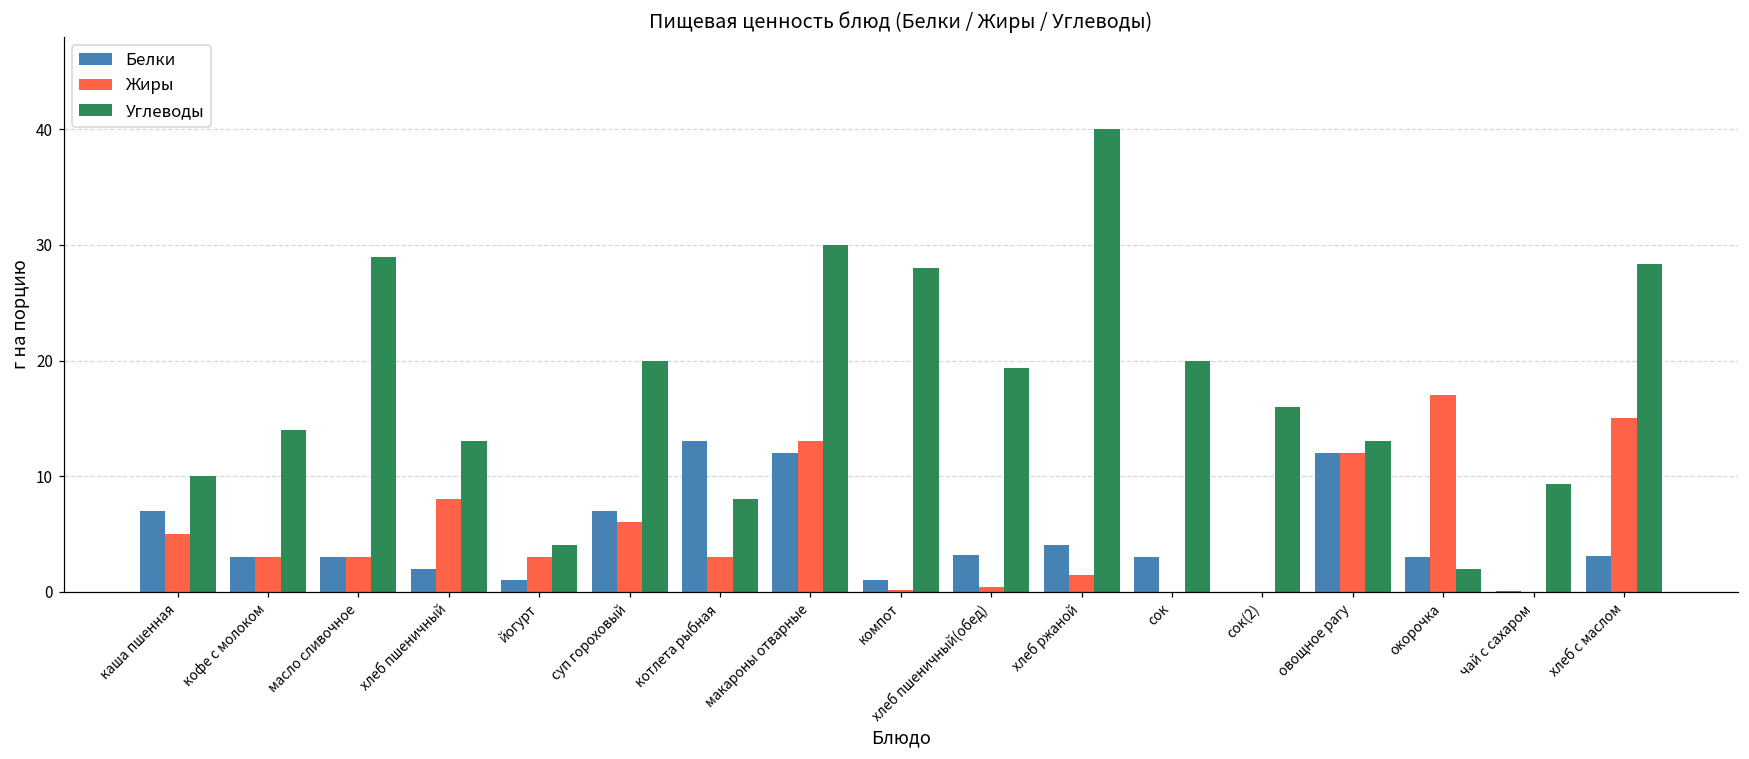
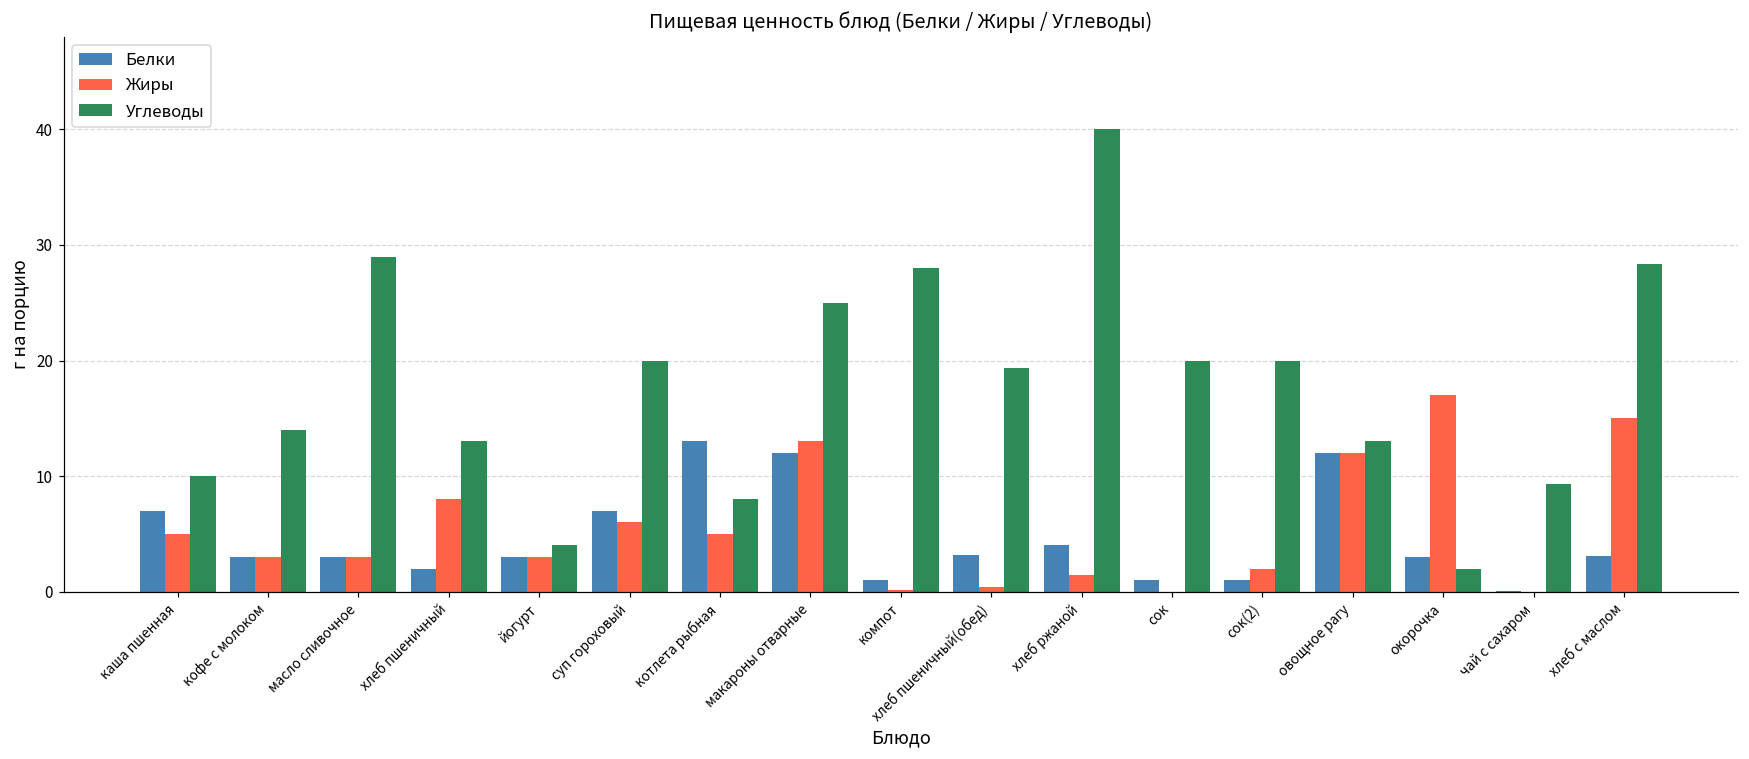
  {
    "Белки": {
      "каша пшенная": 7,
      "кофе с молоком": 3,
      "масло сливочное": 3,
      "хлеб пшеничный": 2,
-     "йогурт": 1,
+     "йогурт": 3,
      "суп гороховый": 7,
      "котлета рыбная": 13,
      "макароны отварные": 12,
      "компот": 1,
      "хлеб пшеничный(обед)": 3,
      "хлеб ржаной": 4,
-     "сок": 3,
-     "сок(2)": 0,
+     "сок": 1,
+     "сок(2)": 1,
      "овощное рагу": 12,
      "окорочка": 3,
      "хлеб с маслом": 3
    },
    "Жиры": {
      "каша пшенная": 5,
      "кофе с молоком": 3,
      "масло сливочное": 3,
      "хлеб пшеничный": 8,
      "йогурт": 3,
      "суп гороховый": 6,
-     "котлета рыбная": 3,
+     "котлета рыбная": 5,
      "макароны отварные": 13,
      "хлеб пшеничный(обед)": 0.4,
      "хлеб ржаной": 1.4,
      "сок": 0,
-     "сок(2)": 0,
+     "сок(2)": 2,
      "овощное рагу": 12,
      "окорочка": 17,
      "хлеб с маслом": 15
    },
    "Углеводы": {
      "каша пшенная": 10,
      "кофе с молоком": 14,
      "масло сливочное": 29,
      "хлеб пшеничный": 13,
      "йогурт": 4,
      "суп гороховый": 20,
      "котлета рыбная": 8,
-     "макароны отварные": 30,
+     "макароны отварные": 25,
      "компот": 28,
      "хлеб пшеничный(обед)": 19.3,
      "хлеб ржаной": 40,
      "сок": 20,
-     "сок(2)": 16,
+     "сок(2)": 20,
      "овощное рагу": 13,
      "окорочка": 2,
      "чай с сахаром": 9.3,
      "хлеб с маслом": 28.3
    }
  }
